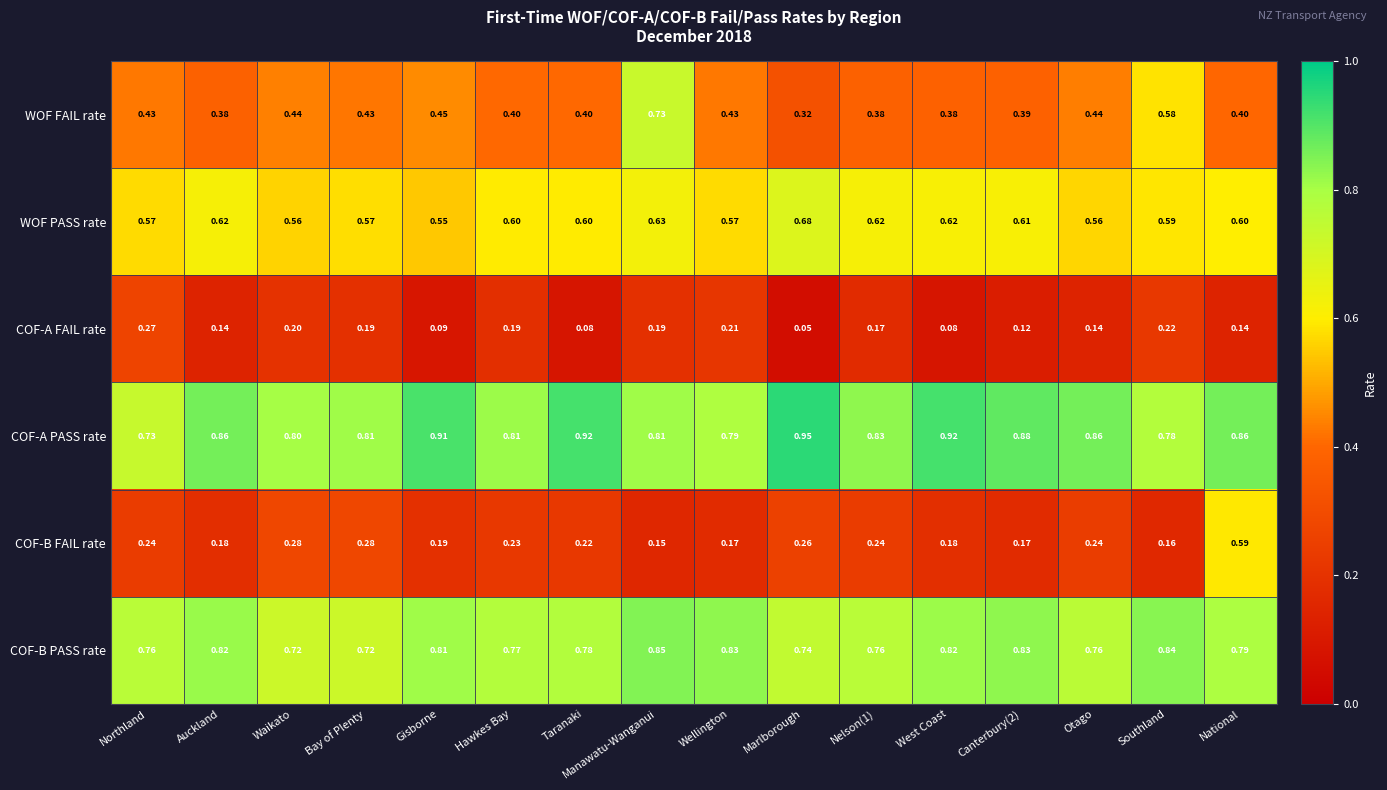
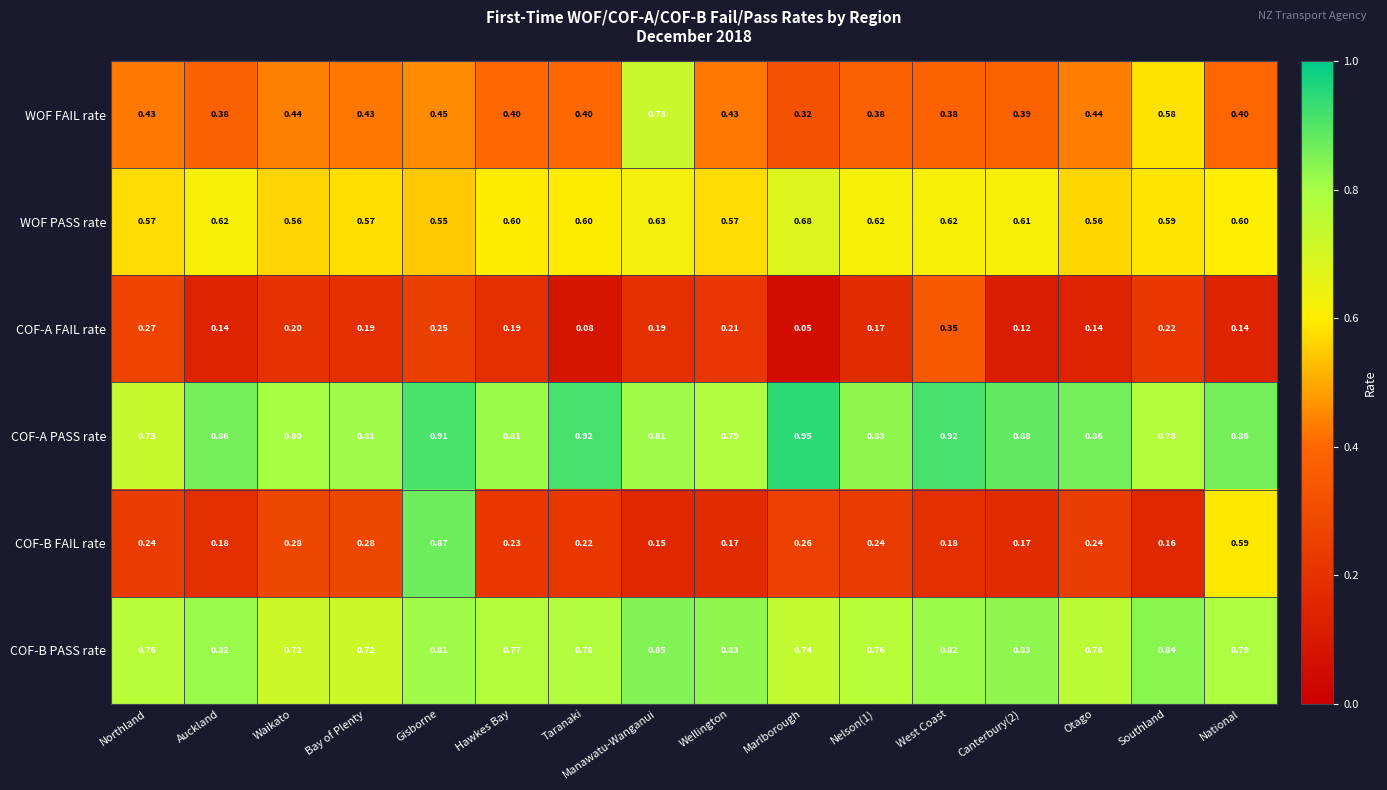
  {
    "WOF FAIL rate": {
      "Northland": 0.43,
      "Auckland": 0.38,
      "Waikato": 0.44,
      "Bay of Plenty": 0.43,
      "Gisborne": 0.45,
      "Hawkes Bay": 0.40,
      "Taranaki": 0.40,
      "Manawatu-Wanganui": 0.73,
      "Wellington": 0.43,
      "Marlborough": 0.32,
      "Nelson(1)": 0.38,
      "West Coast": 0.38,
      "Canterbury(2)": 0.39,
      "Otago": 0.44,
      "Southland": 0.58,
      "National": 0.40
    },
    "WOF PASS rate": {
      "Northland": 0.57,
      "Auckland": 0.62,
      "Waikato": 0.56,
      "Bay of Plenty": 0.57,
      "Gisborne": 0.55,
      "Hawkes Bay": 0.60,
      "Taranaki": 0.60,
      "Manawatu-Wanganui": 0.63,
      "Wellington": 0.57,
      "Marlborough": 0.68,
      "Nelson(1)": 0.62,
      "West Coast": 0.62,
      "Canterbury(2)": 0.61,
      "Otago": 0.56,
      "Southland": 0.59,
      "National": 0.60
    },
    "COF-A FAIL rate": {
      "Northland": 0.27,
      "Auckland": 0.14,
      "Waikato": 0.20,
      "Bay of Plenty": 0.19,
-     "Gisborne": 0.09,
+     "Gisborne": 0.25,
      "Hawkes Bay": 0.19,
      "Taranaki": 0.08,
      "Manawatu-Wanganui": 0.19,
      "Wellington": 0.21,
      "Marlborough": 0.05,
      "Nelson(1)": 0.17,
-     "West Coast": 0.08,
+     "West Coast": 0.35,
      "Canterbury(2)": 0.12,
      "Otago": 0.14,
      "Southland": 0.22,
      "National": 0.14
    },
    "COF-A PASS rate": {
      "Northland": 0.73,
      "Auckland": 0.86,
      "Waikato": 0.80,
      "Bay of Plenty": 0.81,
      "Gisborne": 0.91,
      "Hawkes Bay": 0.81,
      "Taranaki": 0.92,
      "Manawatu-Wanganui": 0.81,
      "Wellington": 0.79,
      "Marlborough": 0.95,
      "Nelson(1)": 0.83,
      "West Coast": 0.92,
      "Canterbury(2)": 0.88,
      "Otago": 0.86,
      "Southland": 0.78,
      "National": 0.86
    },
    "COF-B FAIL rate": {
      "Northland": 0.24,
      "Auckland": 0.18,
      "Waikato": 0.28,
      "Bay of Plenty": 0.28,
-     "Gisborne": 0.19,
+     "Gisborne": 0.87,
      "Hawkes Bay": 0.23,
      "Taranaki": 0.22,
      "Manawatu-Wanganui": 0.15,
      "Wellington": 0.17,
      "Marlborough": 0.26,
      "Nelson(1)": 0.24,
      "West Coast": 0.18,
      "Canterbury(2)": 0.17,
      "Otago": 0.24,
      "Southland": 0.16,
      "National": 0.59
    },
    "COF-B PASS rate": {
      "Northland": 0.76,
      "Auckland": 0.82,
      "Waikato": 0.72,
      "Bay of Plenty": 0.72,
      "Gisborne": 0.81,
      "Hawkes Bay": 0.77,
      "Taranaki": 0.78,
      "Manawatu-Wanganui": 0.85,
      "Wellington": 0.83,
      "Marlborough": 0.74,
      "Nelson(1)": 0.76,
      "West Coast": 0.82,
      "Canterbury(2)": 0.83,
      "Otago": 0.76,
      "Southland": 0.84,
      "National": 0.79
    }
  }
